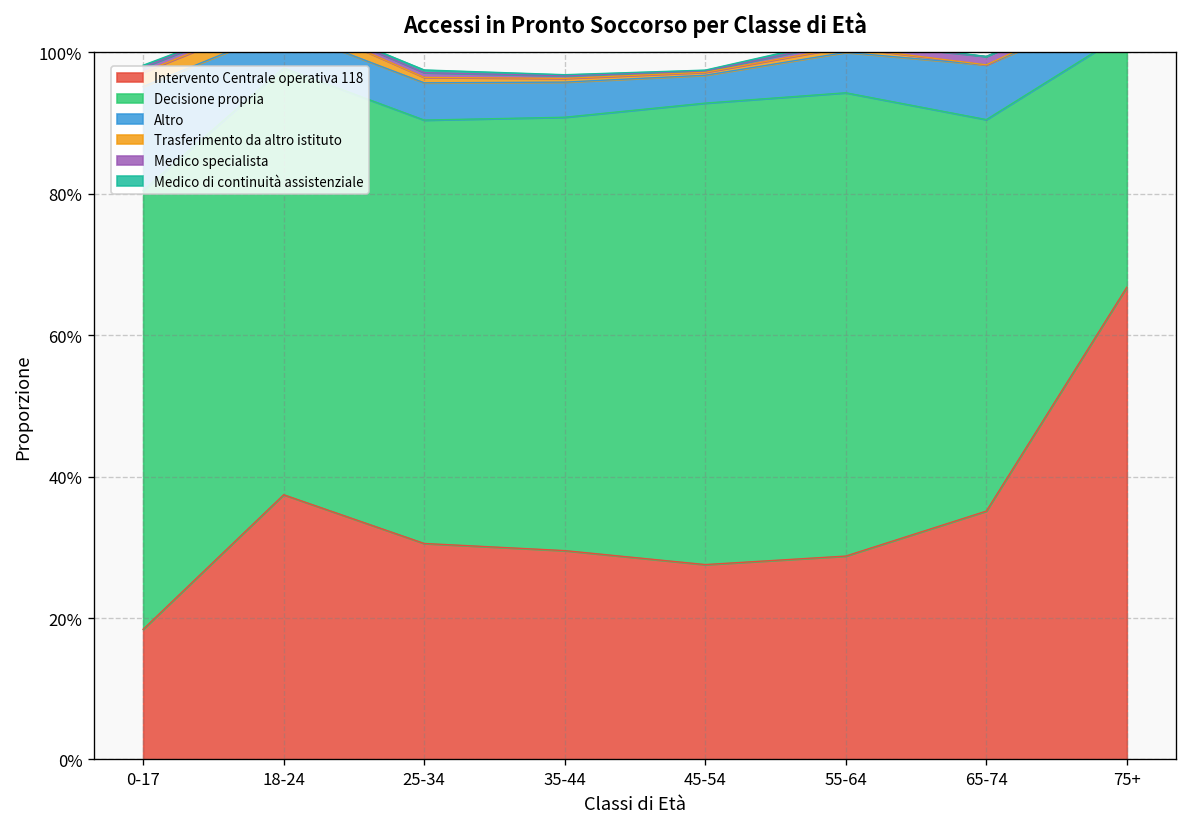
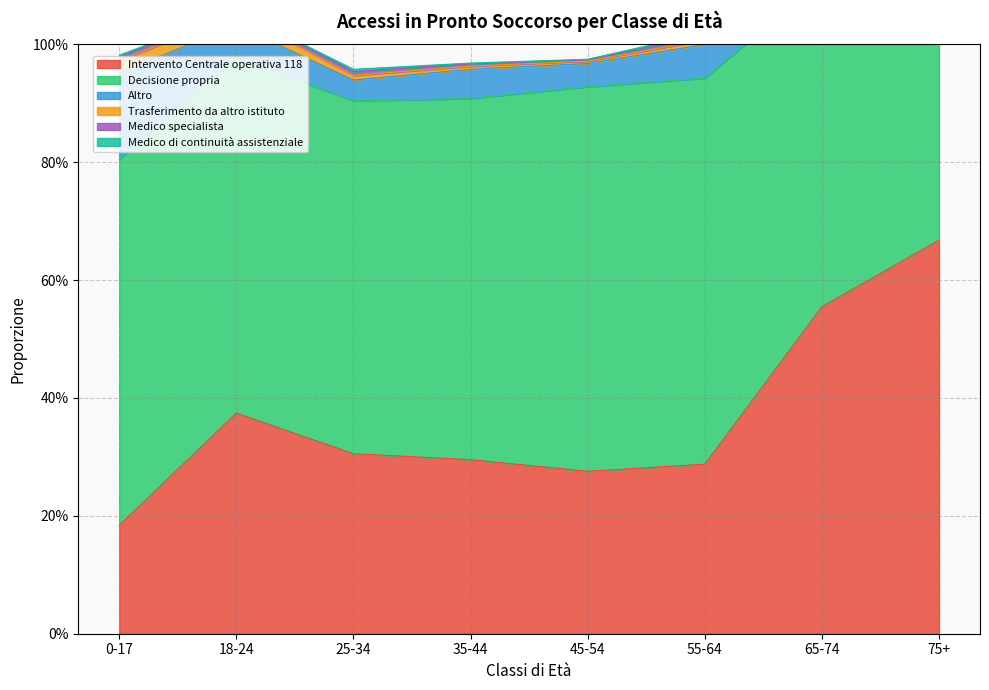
  {
    "Intervento Centrale operativa 118": {
      "0-17": "18%",
      "18-24": "37%",
      "25-34": "31%",
      "35-44": "30%",
      "45-54": "28%",
      "55-64": "29%",
-     "65-74": "35%",
+     "65-74": "55%",
      "75+": "67%"
    },
    "Altro": {
-     "25-34": "5%",
+     "25-34": "4%",
      "35-44": "5%",
      "55-64": "6%"
    },
    "Trasferimento da altro istituto": {
      "25-34": "1%"
    }
  }
